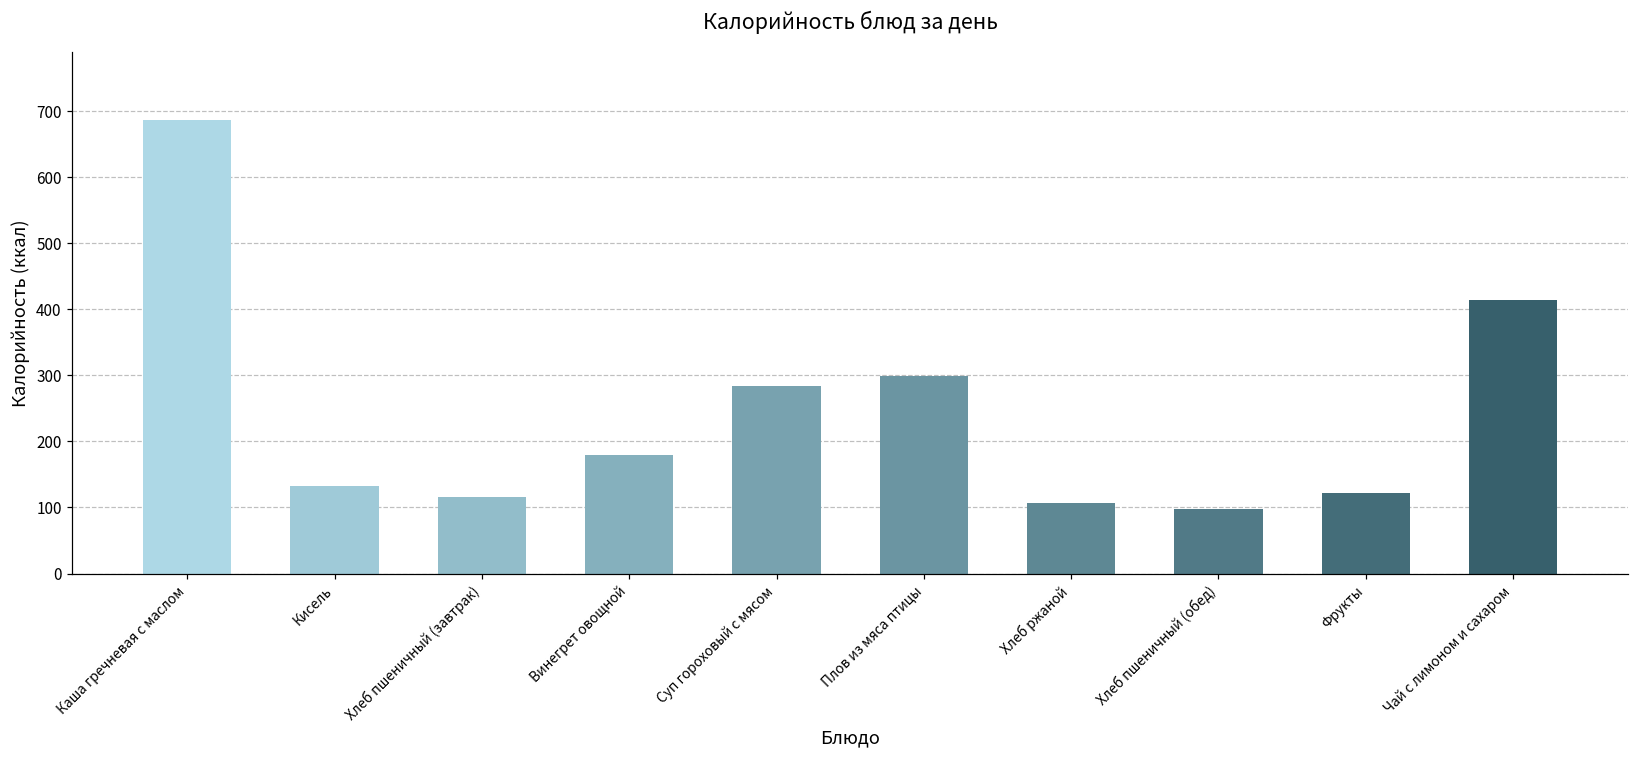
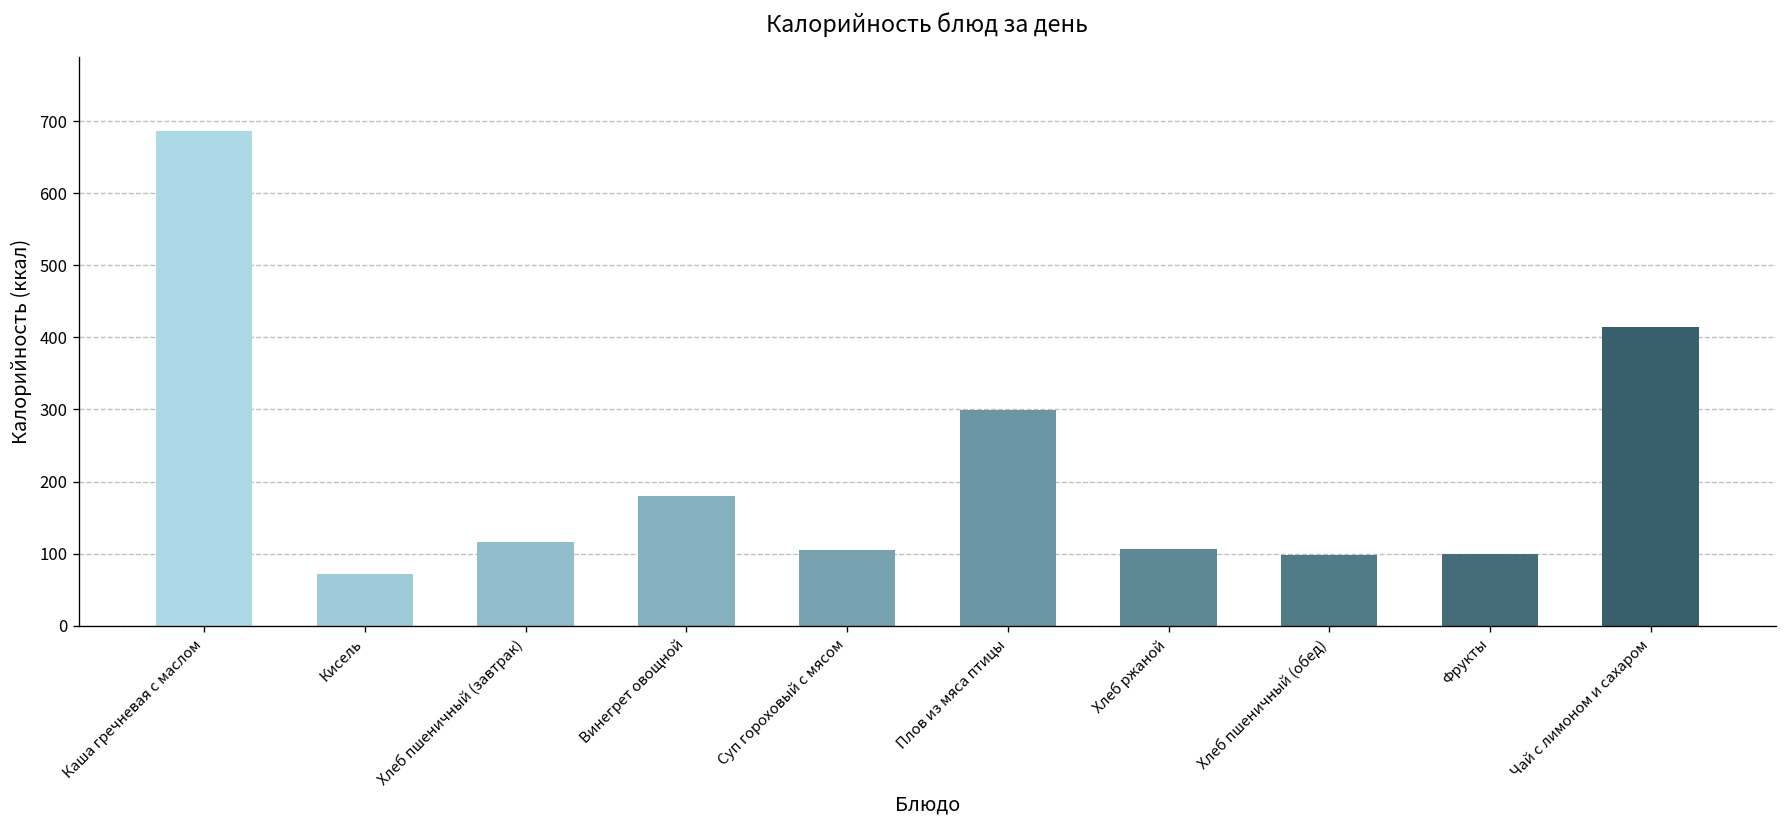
  {
    "Каша гречневая с маслом": 690,
-   "Кисель": 130,
+   "Кисель": 70,
    "Хлеб пшеничный (завтрак)": 120,
    "Винегрет овощной": 180,
-   "Суп гороховый с мясом": 280,
+   "Суп гороховый с мясом": 100,
    "Плов из мяса птицы": 300,
    "Хлеб ржаной": 110,
    "Хлеб пшеничный (обед)": 100,
-   "Фрукты": 120,
+   "Фрукты": 100,
    "Чай с лимоном и сахаром": 410
  }
